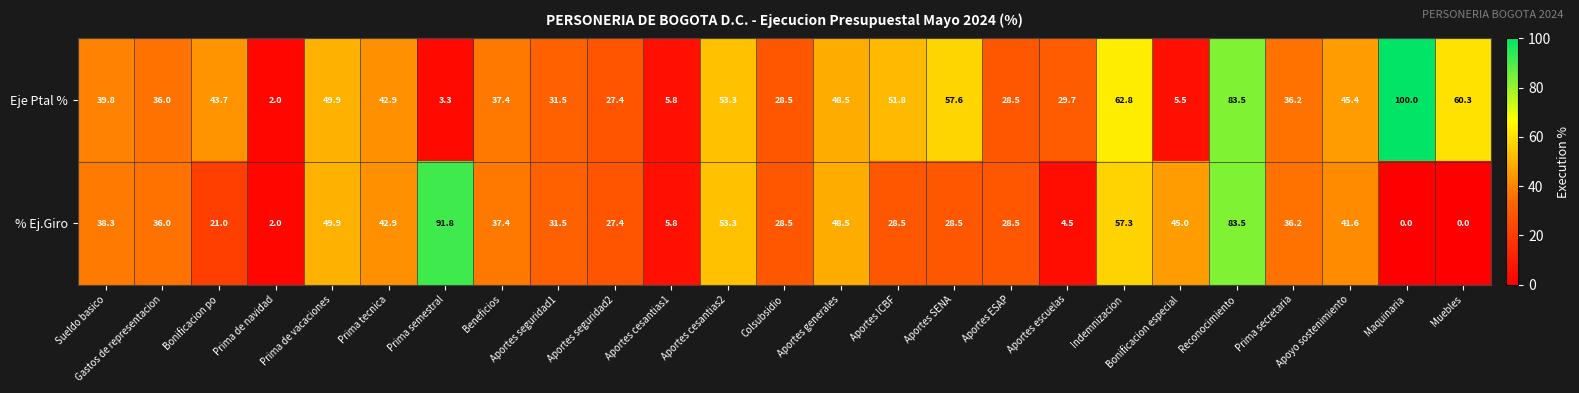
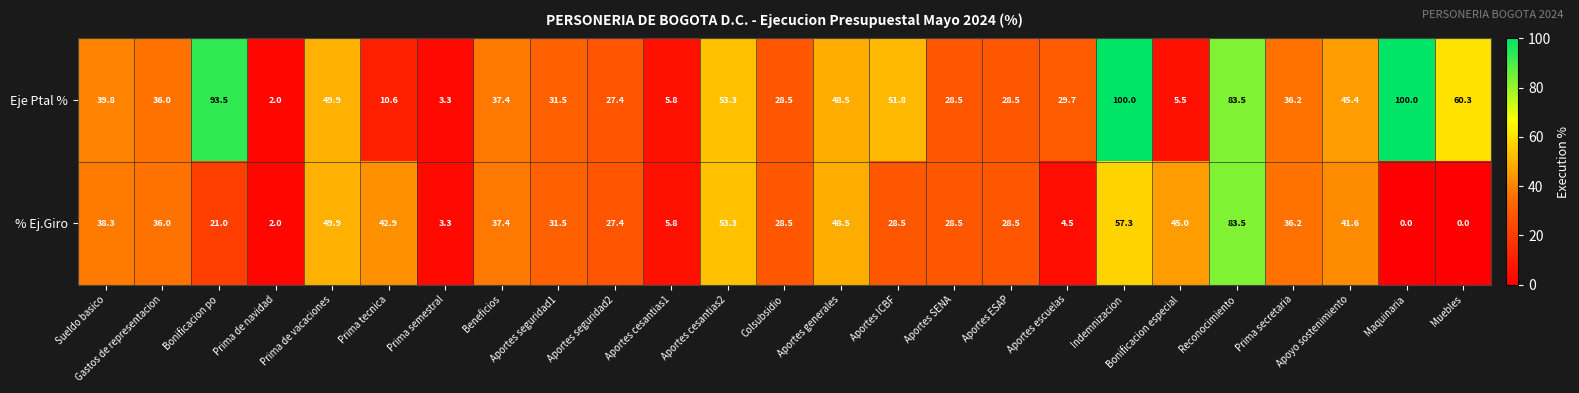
  {
    "Eje Ptal %": {
      "Sueldo basico": 39.8,
      "Gastos de representacion": 36.0,
-     "Bonificacion po": 43.7,
+     "Bonificacion po": 93.5,
      "Prima de navidad": 2.0,
      "Prima de vacaciones": 49.9,
-     "Prima tecnica": 42.9,
+     "Prima tecnica": 10.6,
      "Prima semestral": 3.3,
      "Beneficios": 37.4,
      "Aportes seguridad1": 31.5,
      "Aportes seguridad2": 27.4,
      "Aportes cesantias1": 5.8,
      "Aportes cesantias2": 53.3,
      "Colsubsidio": 28.5,
      "Aportes generales": 48.5,
      "Aportes ICBF": 51.8,
-     "Aportes SENA": 57.6,
+     "Aportes SENA": 28.5,
      "Aportes ESAP": 28.5,
      "Aportes escuelas": 29.7,
-     "Indemnizacion": 62.8,
+     "Indemnizacion": 100.0,
      "Bonificacion especial": 5.5,
      "Reconocimiento": 83.5,
      "Prima secretaria": 36.2,
      "Apoyo sostenimiento": 45.4,
      "Maquinaria": 100.0,
      "Muebles": 60.3
    },
    "% Ej.Giro": {
      "Sueldo basico": 38.3,
      "Gastos de representacion": 36.0,
      "Bonificacion po": 21.0,
      "Prima de navidad": 2.0,
      "Prima de vacaciones": 49.9,
      "Prima tecnica": 42.9,
-     "Prima semestral": 91.8,
+     "Prima semestral": 3.3,
      "Beneficios": 37.4,
      "Aportes seguridad1": 31.5,
      "Aportes seguridad2": 27.4,
      "Aportes cesantias1": 5.8,
      "Aportes cesantias2": 53.3,
      "Colsubsidio": 28.5,
      "Aportes generales": 48.5,
      "Aportes ICBF": 28.5,
      "Aportes SENA": 28.5,
      "Aportes ESAP": 28.5,
      "Aportes escuelas": 4.5,
      "Indemnizacion": 57.3,
      "Bonificacion especial": 45.0,
      "Reconocimiento": 83.5,
      "Prima secretaria": 36.2,
      "Apoyo sostenimiento": 41.6,
      "Maquinaria": 0.0,
      "Muebles": 0.0
    }
  }
